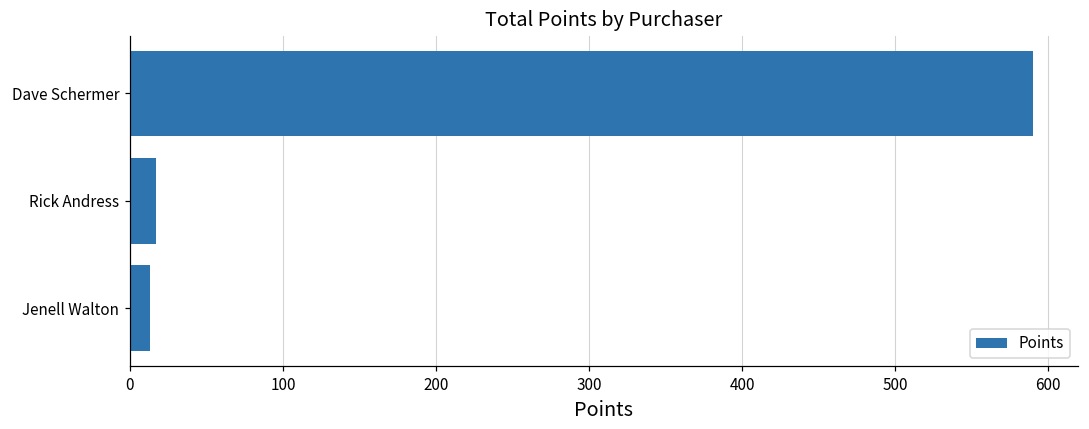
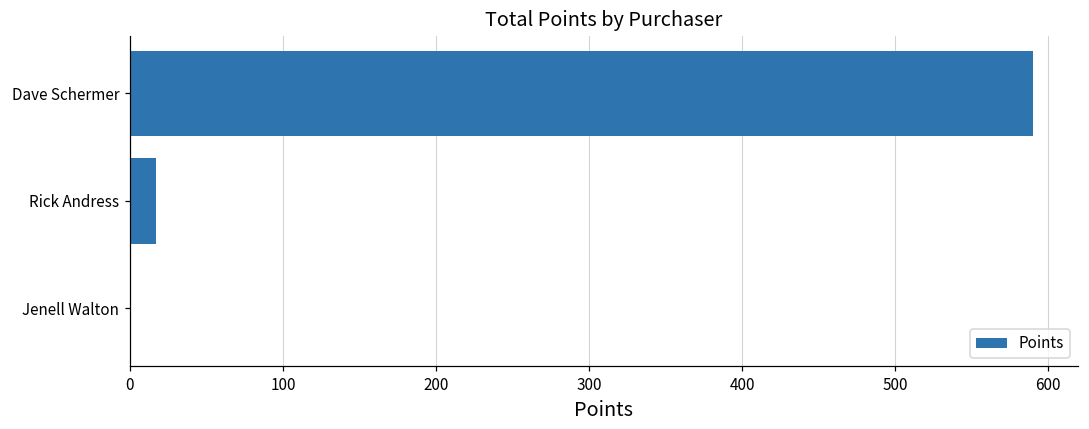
  {
    "Dave Schermer": 590,
    "Rick Andress": 17,
-   "Jenell Walton": 13
+   "Jenell Walton": 0
  }
